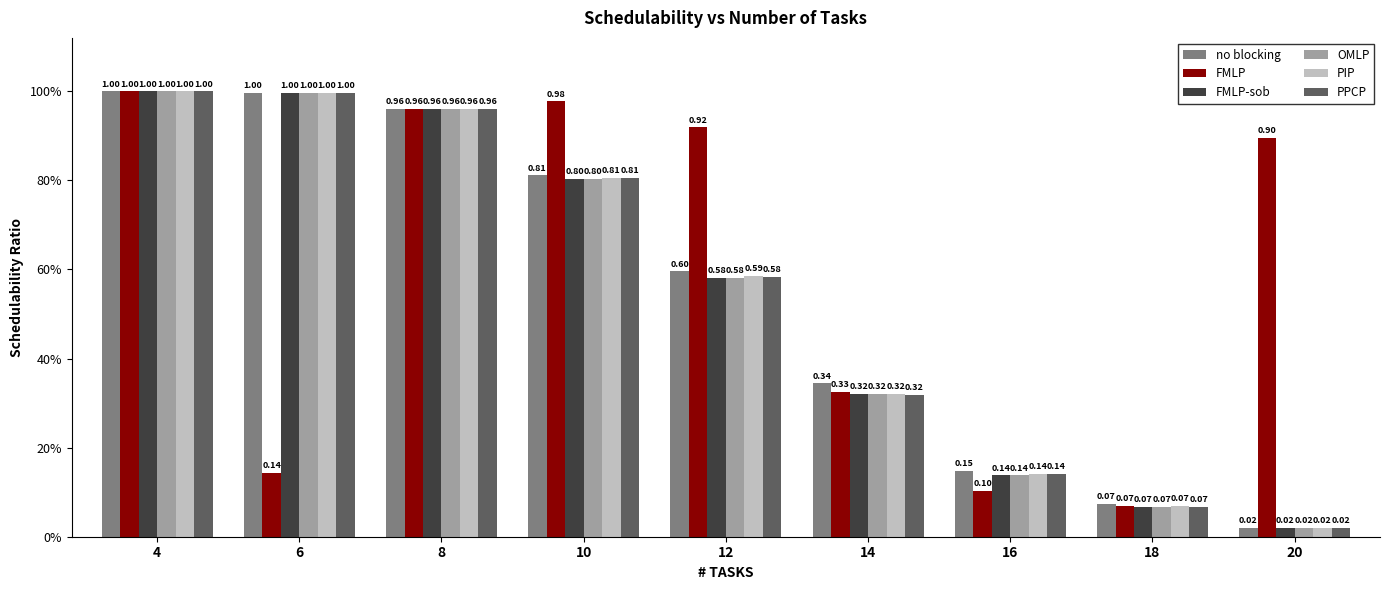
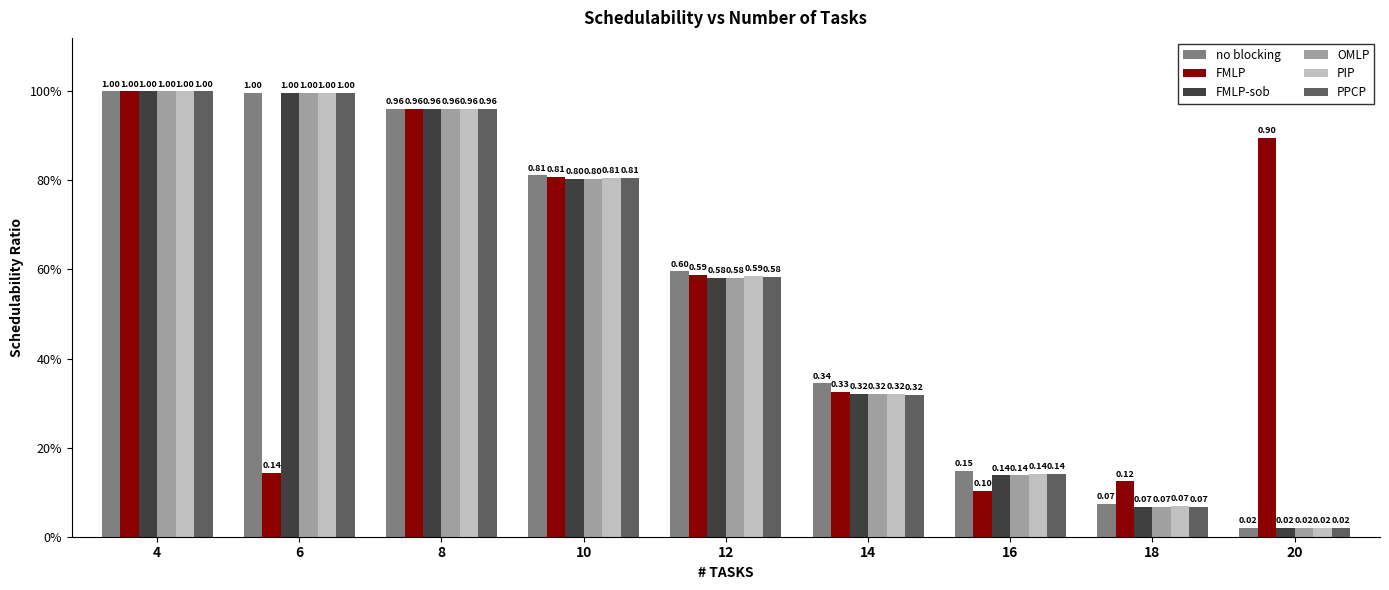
  {
    "FMLP": {
      "4": 1.00,
      "6": 0.14,
      "8": 0.96,
-     "10": 0.98,
-     "12": 0.92,
+     "10": 0.81,
+     "12": 0.59,
      "14": 0.33,
      "16": 0.10,
-     "18": 0.07,
+     "18": 0.12,
      "20": 0.90
    }
  }
